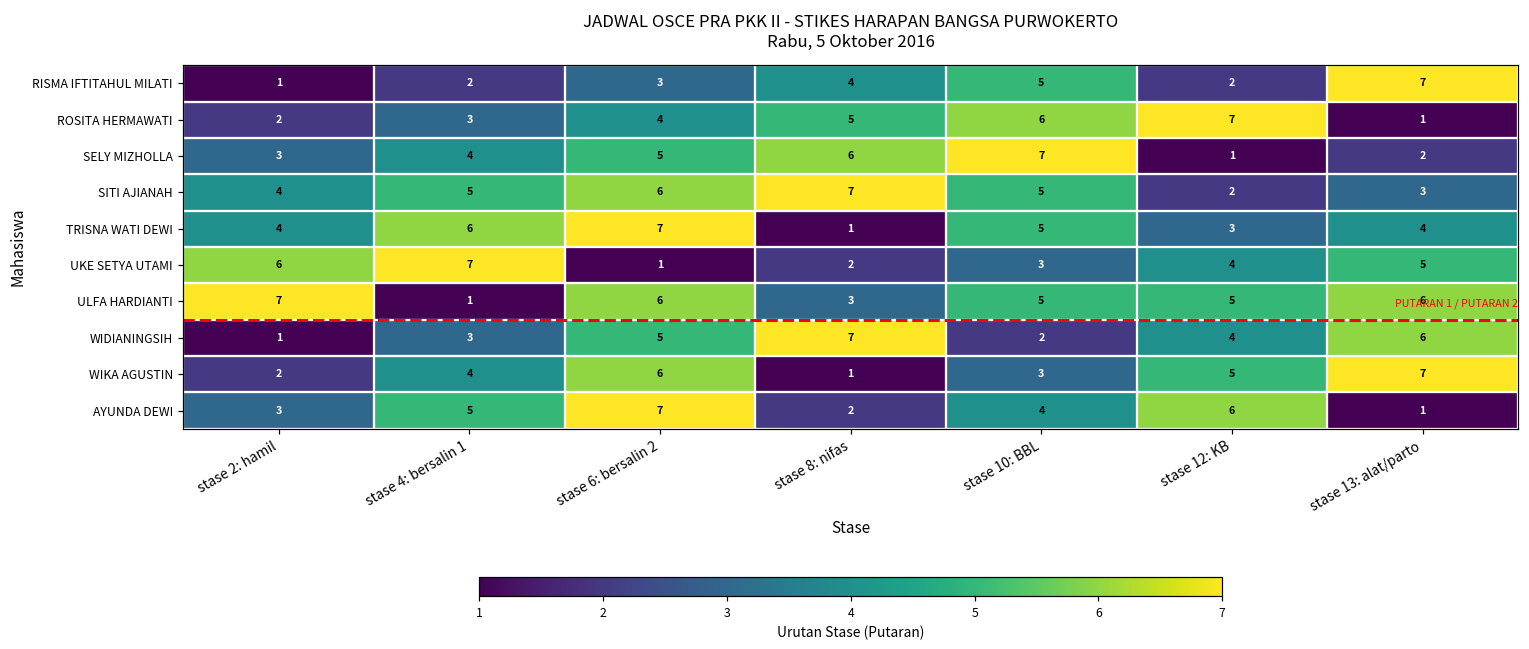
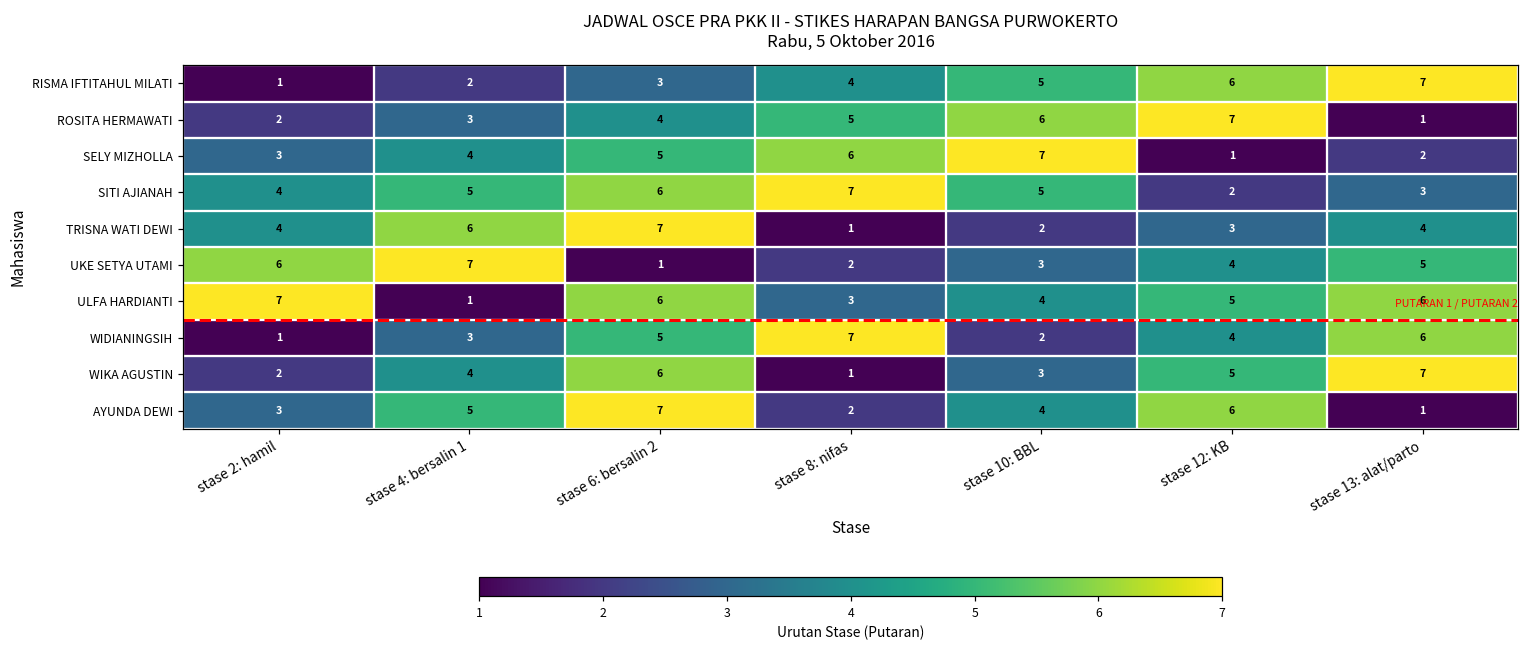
  {
    "RISMA IFTITAHUL MILATI": {
      "stase 2: hamil": 1,
      "stase 4: bersalin 1": 2,
      "stase 6: bersalin 2": 3,
      "stase 8: nifas": 4,
      "stase 10: BBL": 5,
-     "stase 12: KB": 2,
+     "stase 12: KB": 6,
      "stase 13: alat/parto": 7
    },
    "ROSITA HERMAWATI": {
      "stase 2: hamil": 2,
      "stase 4: bersalin 1": 3,
      "stase 6: bersalin 2": 4,
      "stase 8: nifas": 5,
      "stase 10: BBL": 6,
      "stase 12: KB": 7,
      "stase 13: alat/parto": 1
    },
    "SELY MIZHOLLA": {
      "stase 2: hamil": 3,
      "stase 4: bersalin 1": 4,
      "stase 6: bersalin 2": 5,
      "stase 8: nifas": 6,
      "stase 10: BBL": 7,
      "stase 12: KB": 1,
      "stase 13: alat/parto": 2
    },
    "SITI AJIANAH": {
      "stase 2: hamil": 4,
      "stase 4: bersalin 1": 5,
      "stase 6: bersalin 2": 6,
      "stase 8: nifas": 7,
      "stase 10: BBL": 5,
      "stase 12: KB": 2,
      "stase 13: alat/parto": 3
    },
    "TRISNA WATI DEWI": {
      "stase 2: hamil": 4,
      "stase 4: bersalin 1": 6,
      "stase 6: bersalin 2": 7,
      "stase 8: nifas": 1,
-     "stase 10: BBL": 5,
+     "stase 10: BBL": 2,
      "stase 12: KB": 3,
      "stase 13: alat/parto": 4
    },
    "UKE SETYA UTAMI": {
      "stase 2: hamil": 6,
      "stase 4: bersalin 1": 7,
      "stase 6: bersalin 2": 1,
      "stase 8: nifas": 2,
      "stase 10: BBL": 3,
      "stase 12: KB": 4,
      "stase 13: alat/parto": 5
    },
    "ULFA HARDIANTI": {
      "stase 2: hamil": 7,
      "stase 4: bersalin 1": 1,
      "stase 6: bersalin 2": 6,
      "stase 8: nifas": 3,
-     "stase 10: BBL": 5,
+     "stase 10: BBL": 4,
      "stase 12: KB": 5
    },
    "WIDIANINGSIH": {
      "stase 2: hamil": 1,
      "stase 4: bersalin 1": 3,
      "stase 6: bersalin 2": 5,
      "stase 8: nifas": 7,
      "stase 10: BBL": 2,
      "stase 12: KB": 4,
      "stase 13: alat/parto": 6
    },
    "WIKA AGUSTIN": {
      "stase 2: hamil": 2,
      "stase 4: bersalin 1": 4,
      "stase 6: bersalin 2": 6,
      "stase 8: nifas": 1,
      "stase 10: BBL": 3,
      "stase 12: KB": 5,
      "stase 13: alat/parto": 7
    },
    "AYUNDA DEWI": {
      "stase 2: hamil": 3,
      "stase 4: bersalin 1": 5,
      "stase 6: bersalin 2": 7,
      "stase 8: nifas": 2,
      "stase 10: BBL": 4,
      "stase 12: KB": 6,
      "stase 13: alat/parto": 1
    }
  }
